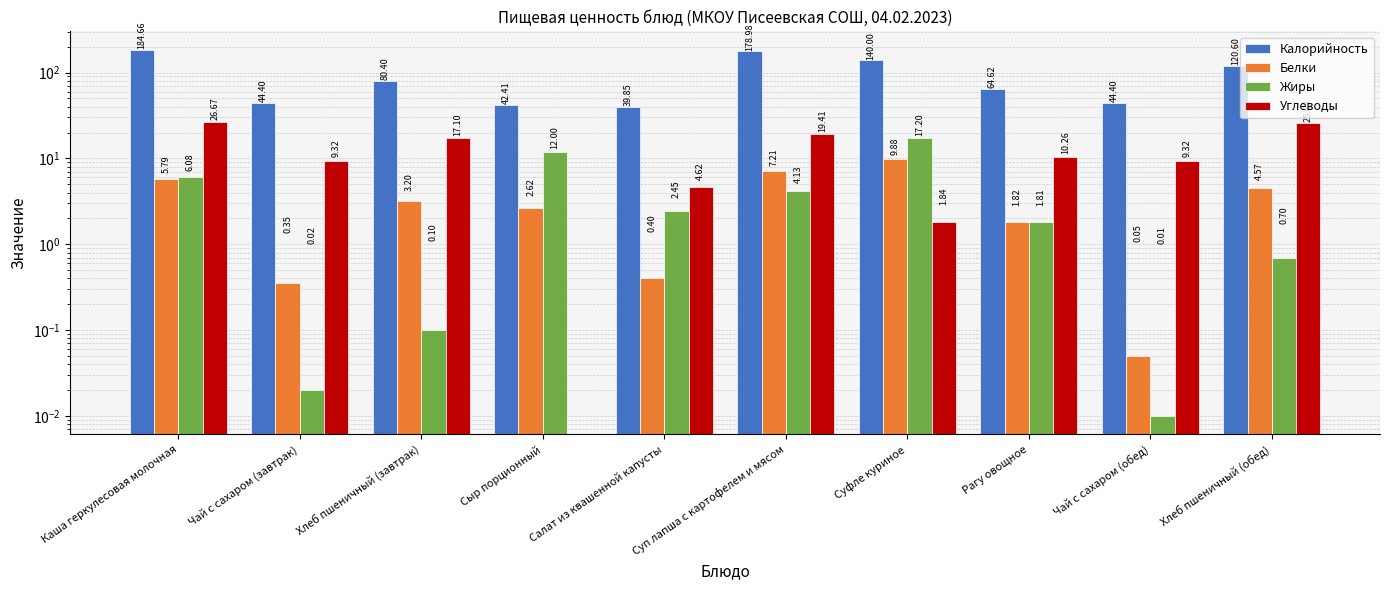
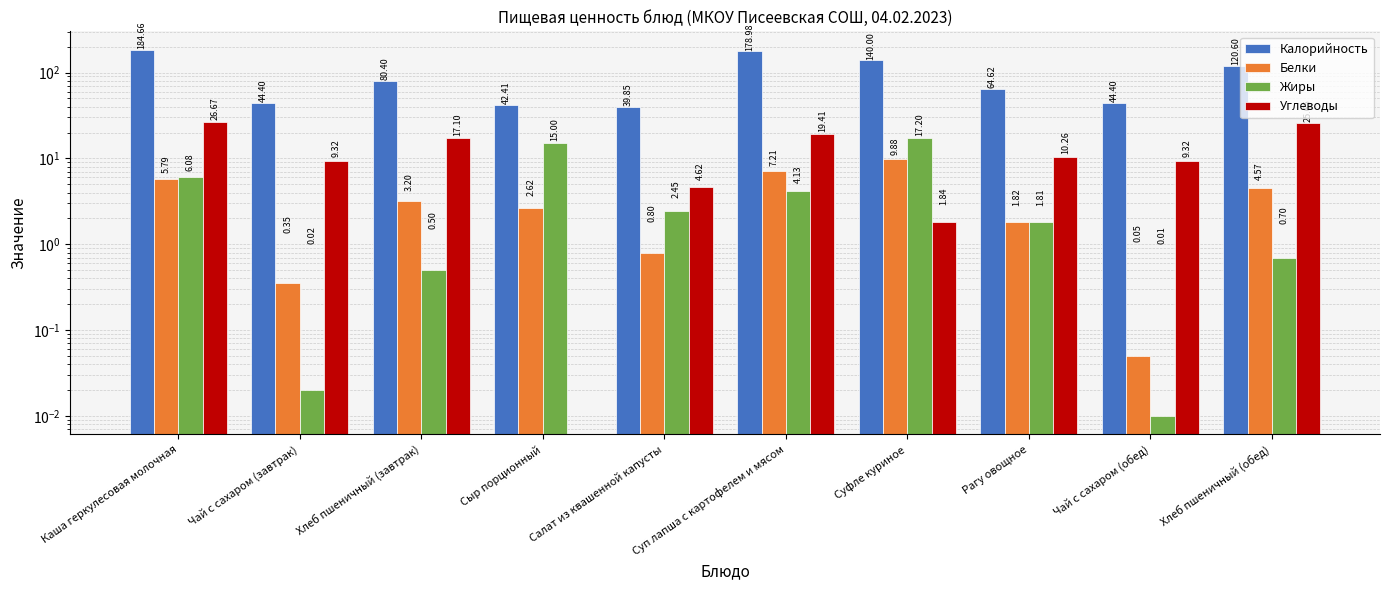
  {
    "Калорийность": {
      "Каша геркулесовая молочная": 184.66,
      "Чай с сахаром (завтрак)": 44.40,
      "Хлеб пшеничный (завтрак)": 80.40,
      "Сыр порционный": 42.41,
      "Салат из квашенной капусты": 39.85,
      "Суп лапша с картофелем и мясом": 178.98,
      "Суфле куриное": 140.00,
      "Рагу овощное": 64.62,
      "Чай с сахаром (обед)": 44.40,
      "Хлеб пшеничный (обед)": 120.60
    },
    "Белки": {
      "Каша геркулесовая молочная": 5.79,
      "Хлеб пшеничный (завтрак)": 3.20,
      "Сыр порционный": 2.62,
-     "Салат из квашенной капусты": 0.40,
+     "Салат из квашенной капусты": 0.80,
      "Суп лапша с картофелем и мясом": 7.21,
      "Суфле куриное": 9.88,
      "Рагу овощное": 1.82,
      "Хлеб пшеничный (обед)": 4.57
    },
    "Жиры": {
      "Каша геркулесовая молочная": 6.08,
-     "Хлеб пшеничный (завтрак)": 0.10,
-     "Сыр порционный": 12.00,
+     "Хлеб пшеничный (завтрак)": 0.50,
+     "Сыр порционный": 15.00,
      "Салат из квашенной капусты": 2.45,
      "Суп лапша с картофелем и мясом": 4.13,
      "Суфле куриное": 17.20,
      "Рагу овощное": 1.81
    },
    "Углеводы": {
      "Каша геркулесовая молочная": 26.67,
      "Чай с сахаром (завтрак)": 9.32,
      "Хлеб пшеничный (завтрак)": 17.10,
      "Салат из квашенной капусты": 4.62,
      "Суп лапша с картофелем и мясом": 19.41,
      "Суфле куриное": 1.84,
      "Рагу овощное": 10.26,
      "Чай с сахаром (обед)": 9.32
    }
  }
